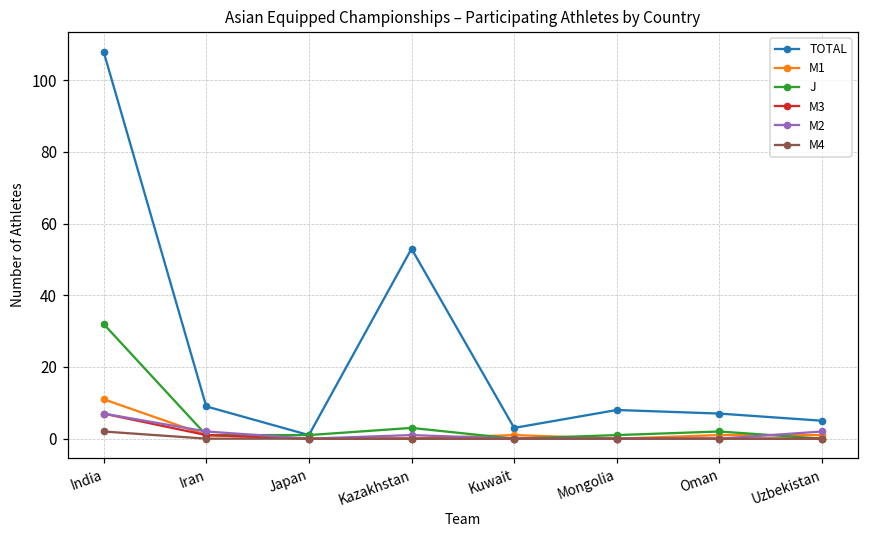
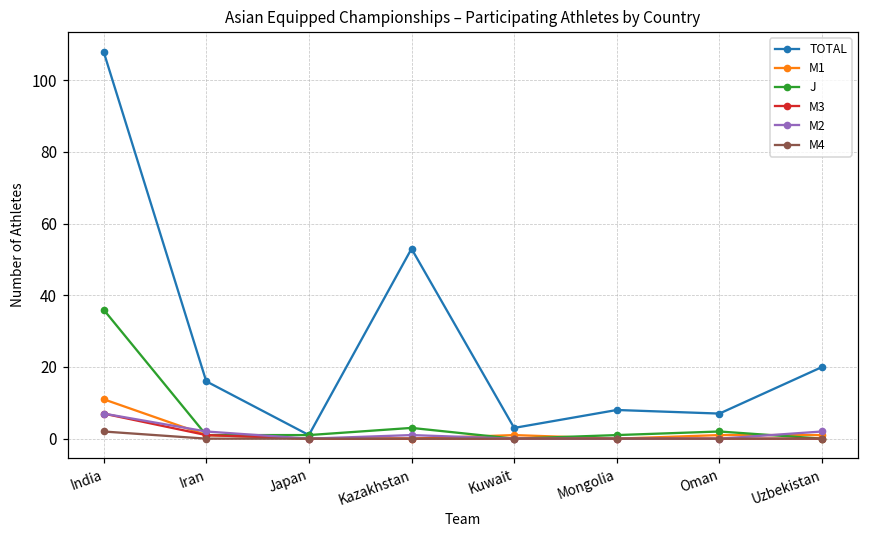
  {
    "TOTAL": {
      "India": 108,
-     "Iran": 9,
+     "Iran": 16,
      "Kazakhstan": 53,
      "Kuwait": 3,
      "Mongolia": 8,
      "Oman": 7,
-     "Uzbekistan": 5
+     "Uzbekistan": 20
    },
    "M1": {
      "India": 11,
      "Kuwait": 1,
      "Oman": 1,
      "Uzbekistan": 1
    },
    "J": {
-     "India": 32,
+     "India": 36,
      "Kazakhstan": 3,
      "Mongolia": 1,
      "Oman": 2
    },
    "M2": {
      "Iran": 2,
      "Kazakhstan": 1,
      "Uzbekistan": 2
    },
    "M4": {
      "India": 2,
      "Iran": 0
    }
  }
